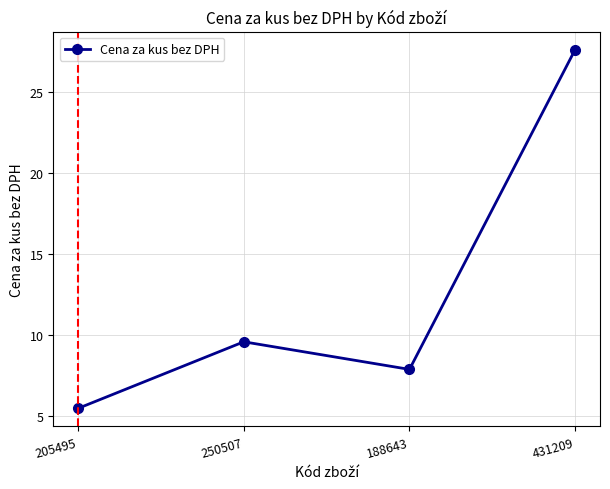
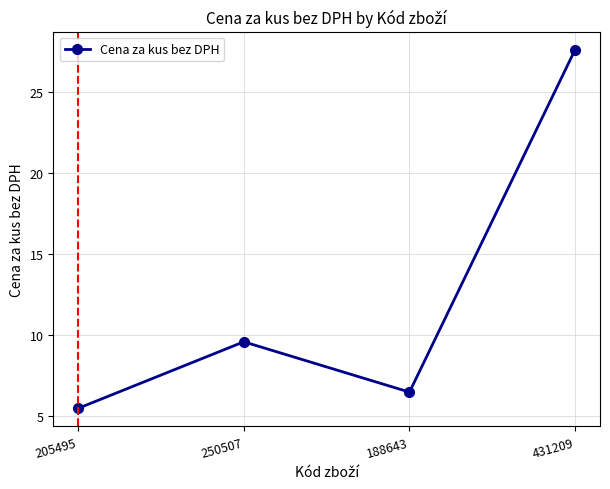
  {
    "205495": 5.5,
    "250507": 9.6,
-   "188643": 7.9,
+   "188643": 6.5,
    "431209": 27.6
  }
